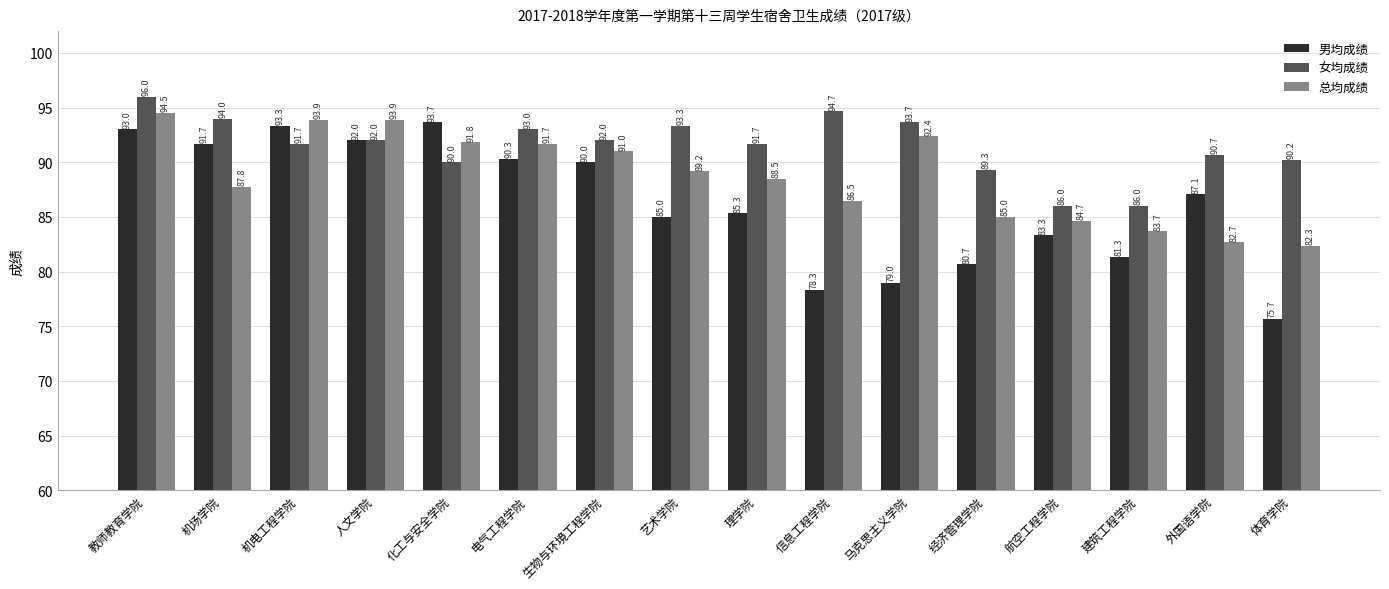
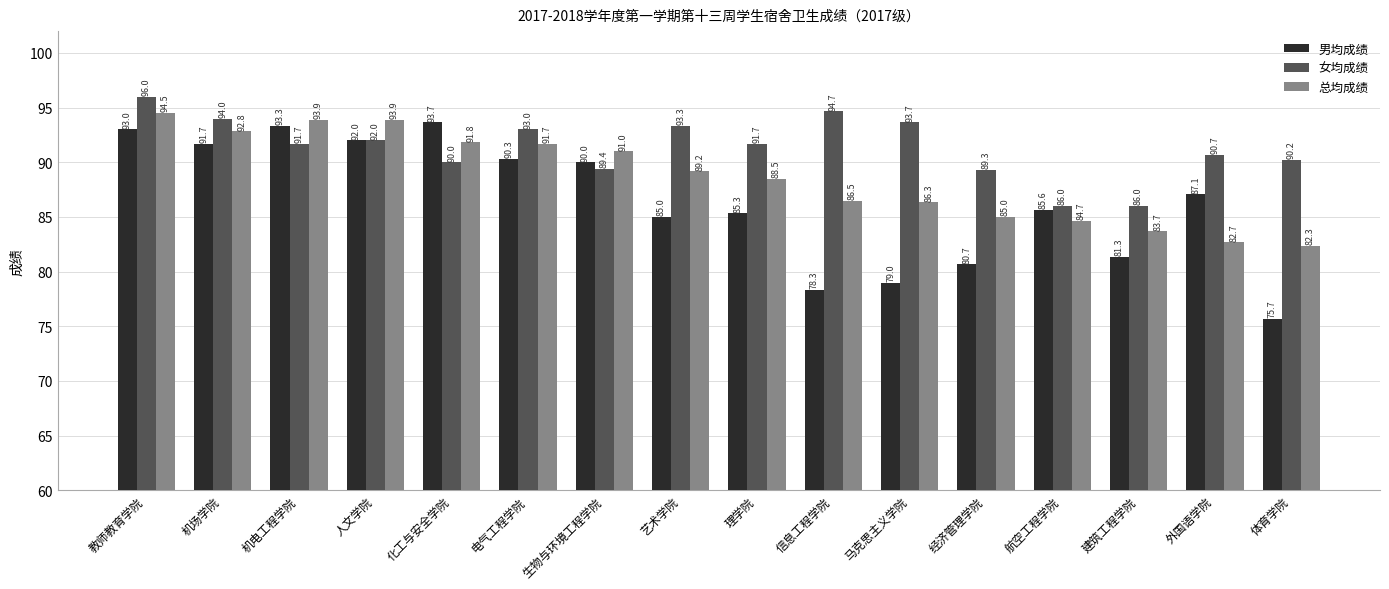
  {
    "男均成绩": {
      "教师教育学院": 93.0,
      "机场学院": 91.7,
      "机电工程学院": 93.3,
      "人文学院": 92.0,
      "化工与安全学院": 93.7,
      "电气工程学院": 90.3,
      "生物与环境工程学院": 90.0,
      "艺术学院": 85.0,
      "理学院": 85.3,
      "信息工程学院": 78.3,
      "马克思主义学院": 79.0,
      "经济管理学院": 80.7,
-     "航空工程学院": 83.3,
+     "航空工程学院": 85.6,
      "建筑工程学院": 81.3,
      "外国语学院": 87.1,
      "体育学院": 75.7
    },
    "女均成绩": {
      "教师教育学院": 96.0,
      "机场学院": 94.0,
      "机电工程学院": 91.7,
      "人文学院": 92.0,
      "化工与安全学院": 90.0,
      "电气工程学院": 93.0,
-     "生物与环境工程学院": 92.0,
+     "生物与环境工程学院": 89.4,
      "艺术学院": 93.3,
      "理学院": 91.7,
      "信息工程学院": 94.7,
      "马克思主义学院": 93.7,
      "经济管理学院": 89.3,
      "航空工程学院": 86.0,
      "建筑工程学院": 86.0,
      "外国语学院": 90.7,
      "体育学院": 90.2
    },
    "总均成绩": {
      "教师教育学院": 94.5,
-     "机场学院": 87.8,
+     "机场学院": 92.8,
      "机电工程学院": 93.9,
      "人文学院": 93.9,
      "化工与安全学院": 91.8,
      "电气工程学院": 91.7,
      "生物与环境工程学院": 91.0,
      "艺术学院": 89.2,
      "理学院": 88.5,
      "信息工程学院": 86.5,
-     "马克思主义学院": 92.4,
+     "马克思主义学院": 86.3,
      "经济管理学院": 85.0,
      "航空工程学院": 84.7,
      "建筑工程学院": 83.7,
      "外国语学院": 82.7,
      "体育学院": 82.3
    }
  }
